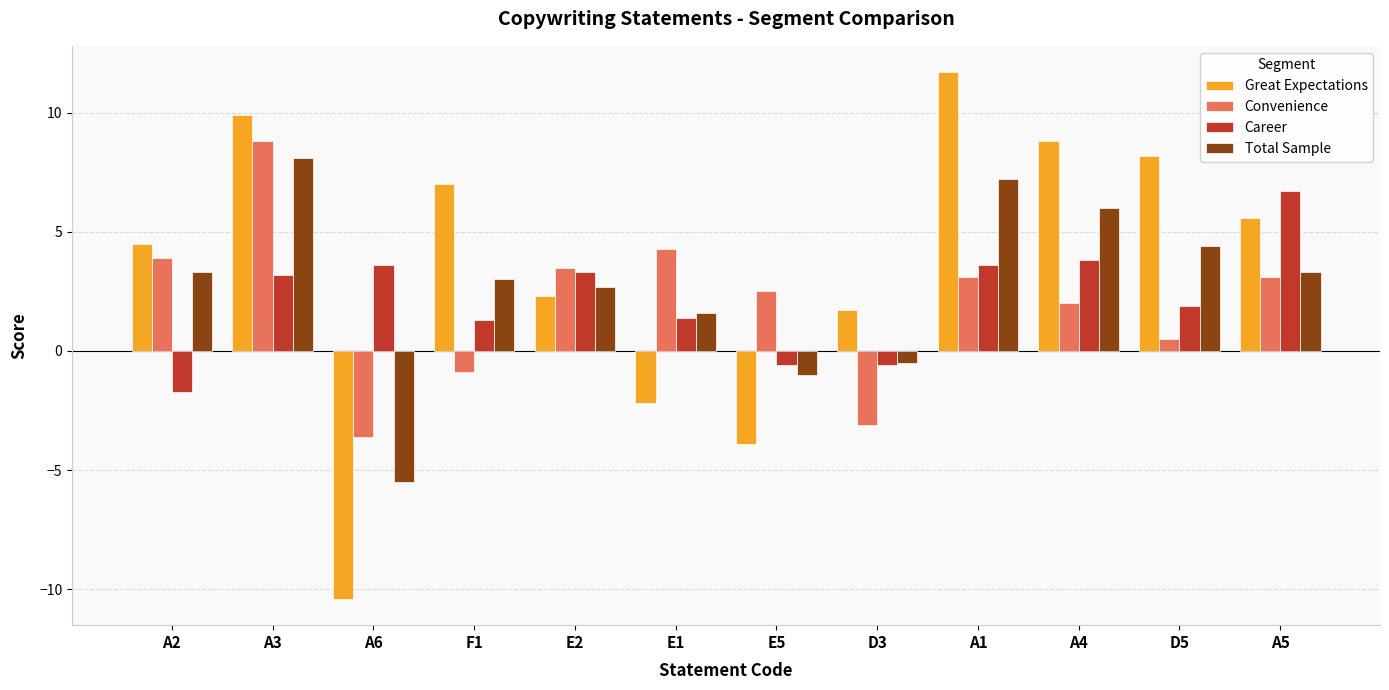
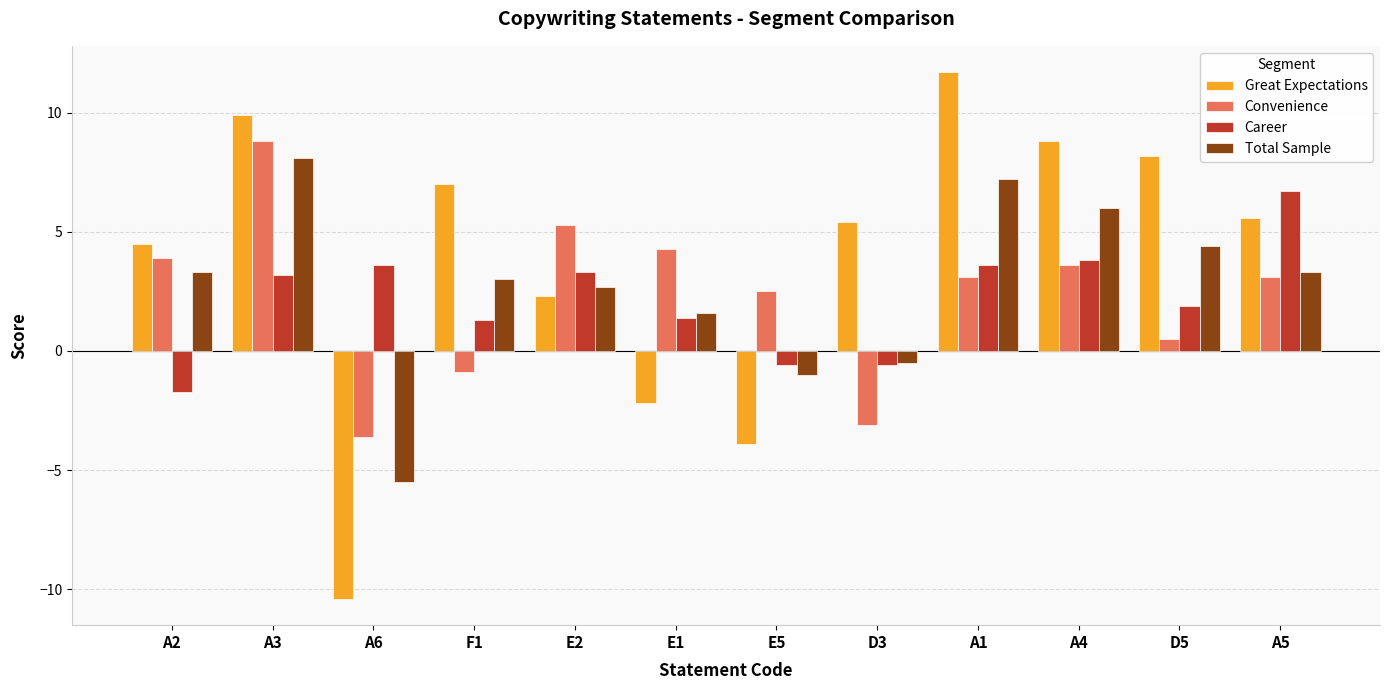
  {
    "Great Expectations": {
      "A2": 4.5,
      "A3": 9.9,
      "A6": -10.4,
      "F1": 7.0,
      "E2": 2.3,
      "E1": -2.2,
      "E5": -3.9,
-     "D3": 1.7,
+     "D3": 5.4,
      "A1": 11.7,
      "A4": 8.8,
      "D5": 8.2,
      "A5": 5.6
    },
    "Convenience": {
      "A2": 3.9,
      "A3": 8.8,
      "A6": -3.6,
      "F1": -0.9,
-     "E2": 3.5,
+     "E2": 5.3,
      "E1": 4.3,
      "E5": 2.5,
      "D3": -3.1,
      "A1": 3.1,
-     "A4": 2.0,
+     "A4": 3.6,
      "D5": 0.5,
      "A5": 3.1
    }
  }
